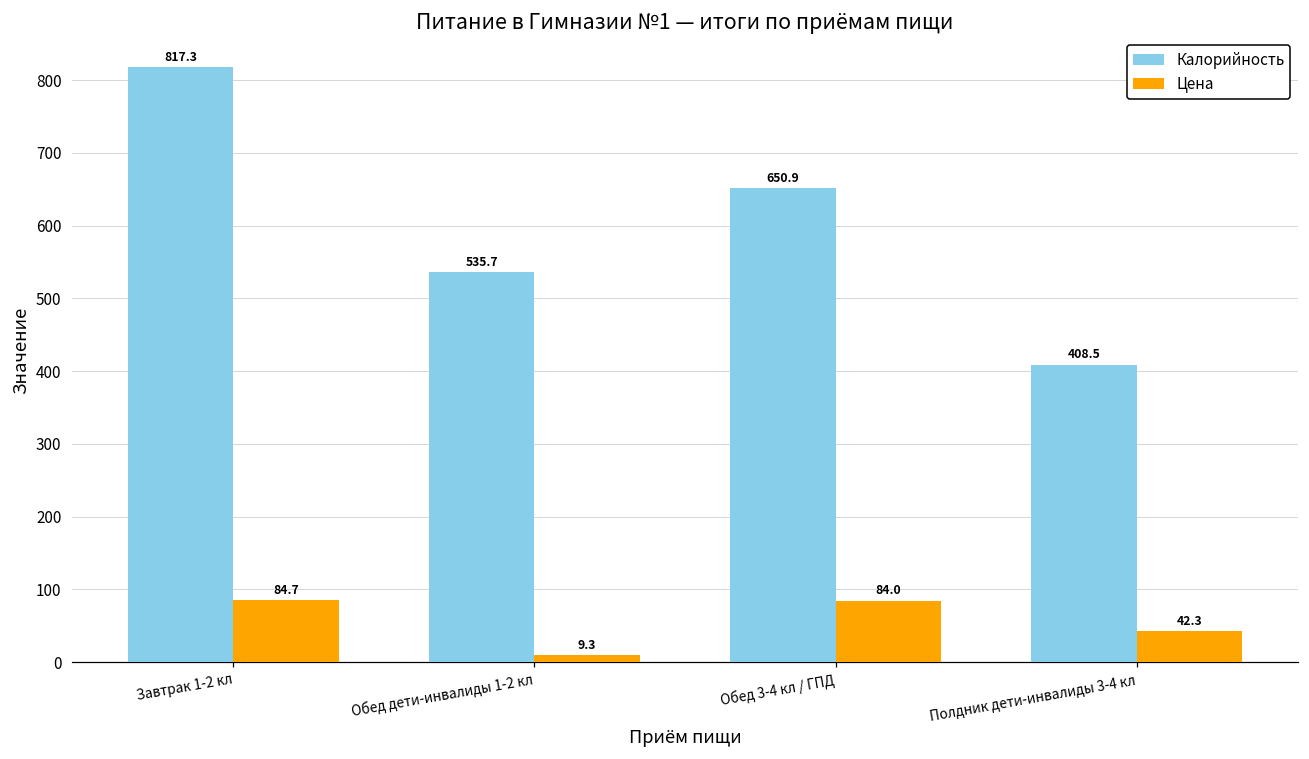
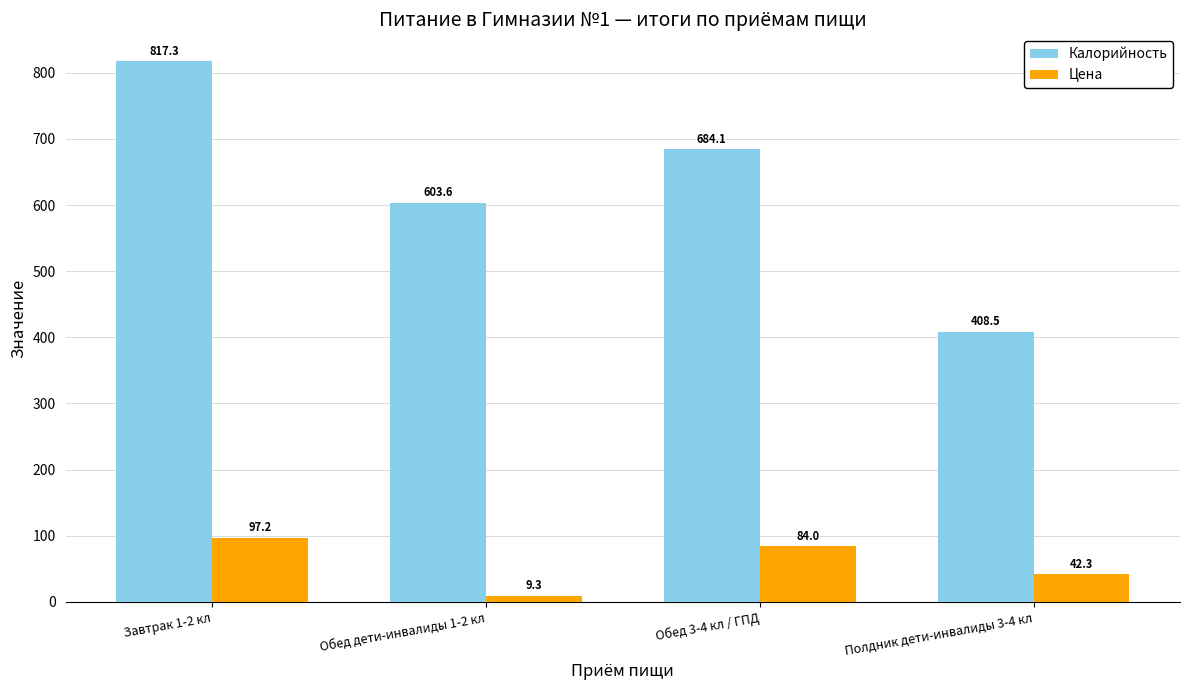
  {
    "Калорийность": {
      "Завтрак 1-2 кл": 817.3,
-     "Обед дети-инвалиды 1-2 кл": 535.7,
-     "Обед 3-4 кл / ГПД": 650.9,
+     "Обед дети-инвалиды 1-2 кл": 603.6,
+     "Обед 3-4 кл / ГПД": 684.1,
      "Полдник дети-инвалиды 3-4 кл": 408.5
    },
    "Цена": {
-     "Завтрак 1-2 кл": 84.7,
+     "Завтрак 1-2 кл": 97.2,
      "Обед дети-инвалиды 1-2 кл": 9.3,
      "Обед 3-4 кл / ГПД": 84.0,
      "Полдник дети-инвалиды 3-4 кл": 42.3
    }
  }
